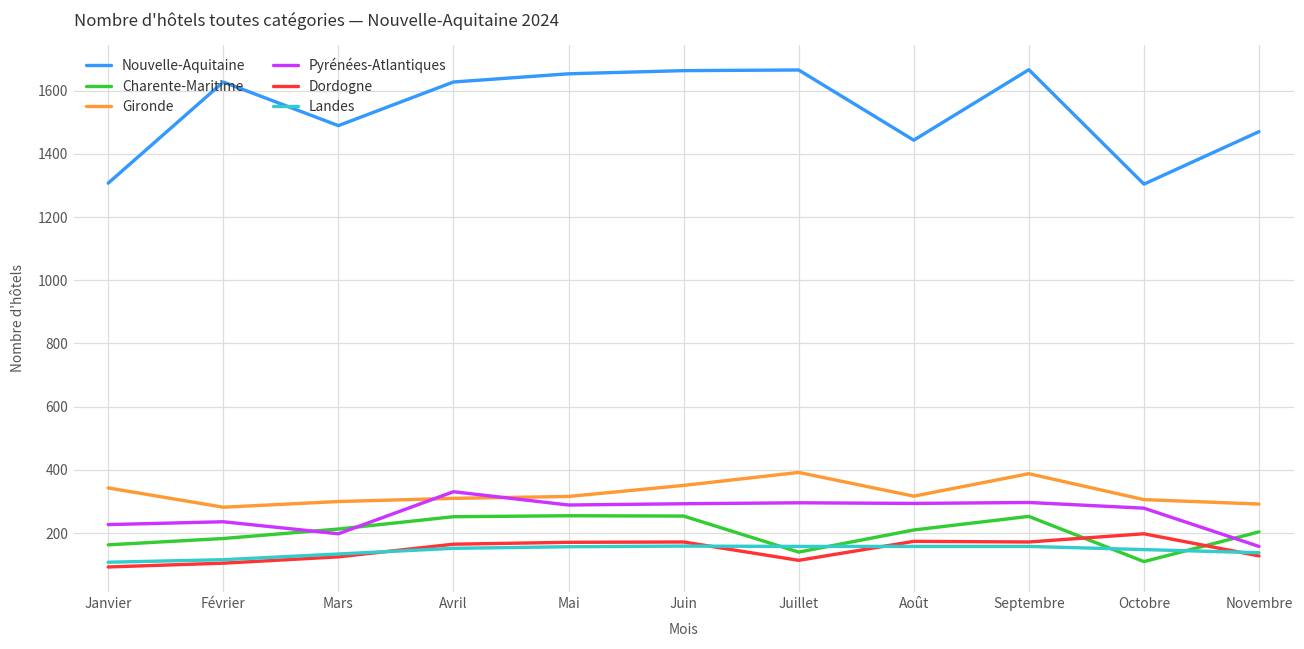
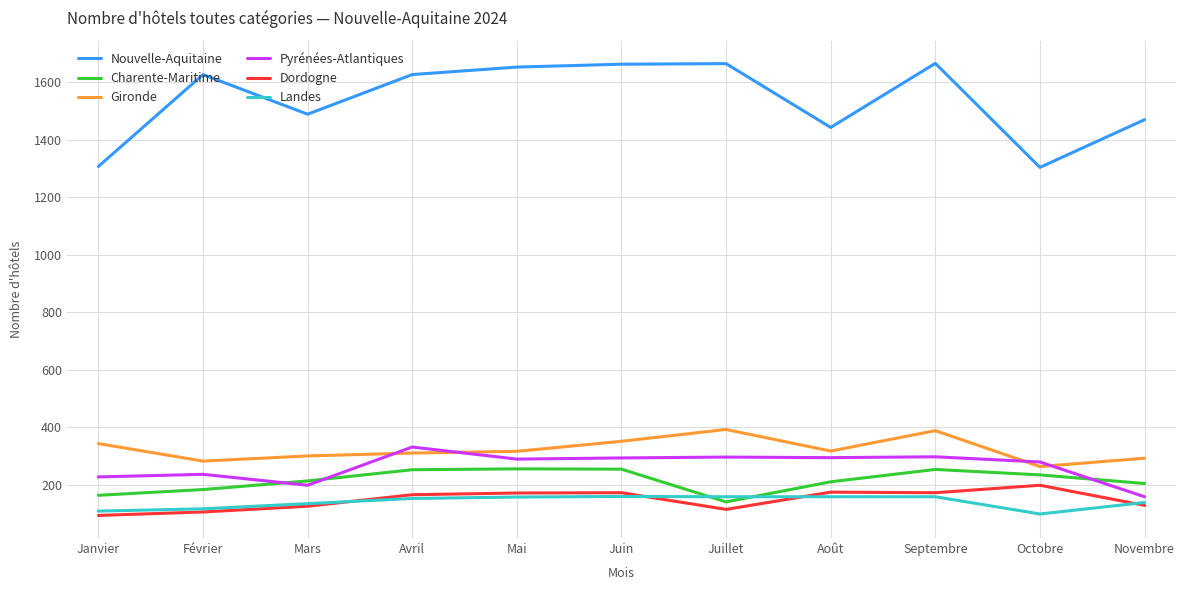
  {
    "Nouvelle-Aquitaine": {
      "Janvier": 1310,
      "Février": 1630,
      "Mars": 1490,
      "Avril": 1630,
      "Mai": 1650,
      "Juin": 1660,
      "Juillet": 1670,
      "Août": 1440,
      "Septembre": 1670,
      "Octobre": 1300,
      "Novembre": 1470
    },
    "Charente-Maritime": {
      "Janvier": 160,
      "Février": 180,
      "Mars": 210,
      "Avril": 250,
      "Mai": 260,
      "Juin": 250,
      "Juillet": 140,
      "Août": 210,
      "Septembre": 250,
-     "Octobre": 110,
+     "Octobre": 230,
      "Novembre": 200
    },
    "Gironde": {
      "Janvier": 340,
      "Février": 280,
      "Mars": 300,
      "Avril": 310,
      "Mai": 320,
      "Juin": 350,
      "Juillet": 390,
      "Août": 320,
      "Septembre": 390,
-     "Octobre": 310,
+     "Octobre": 260,
      "Novembre": 290
    },
    "Pyrénées-Atlantiques": {
      "Janvier": 230,
      "Février": 240,
      "Mars": 200,
      "Avril": 330,
      "Mai": 290,
      "Juin": 290,
      "Juillet": 300,
      "Août": 290,
      "Septembre": 300,
      "Octobre": 280,
      "Novembre": 160
    },
    "Dordogne": {
      "Janvier": 90,
      "Février": 110,
      "Mars": 130,
      "Avril": 170,
      "Mai": 170,
      "Juin": 170,
      "Juillet": 110,
      "Août": 170,
      "Septembre": 170,
      "Octobre": 200,
      "Novembre": 130
    },
    "Landes": {
      "Janvier": 110,
      "Février": 120,
      "Mars": 130,
      "Avril": 150,
      "Mai": 160,
      "Juin": 160,
      "Juillet": 160,
      "Août": 160,
      "Septembre": 160,
-     "Octobre": 150,
+     "Octobre": 100,
      "Novembre": 140
    }
  }
